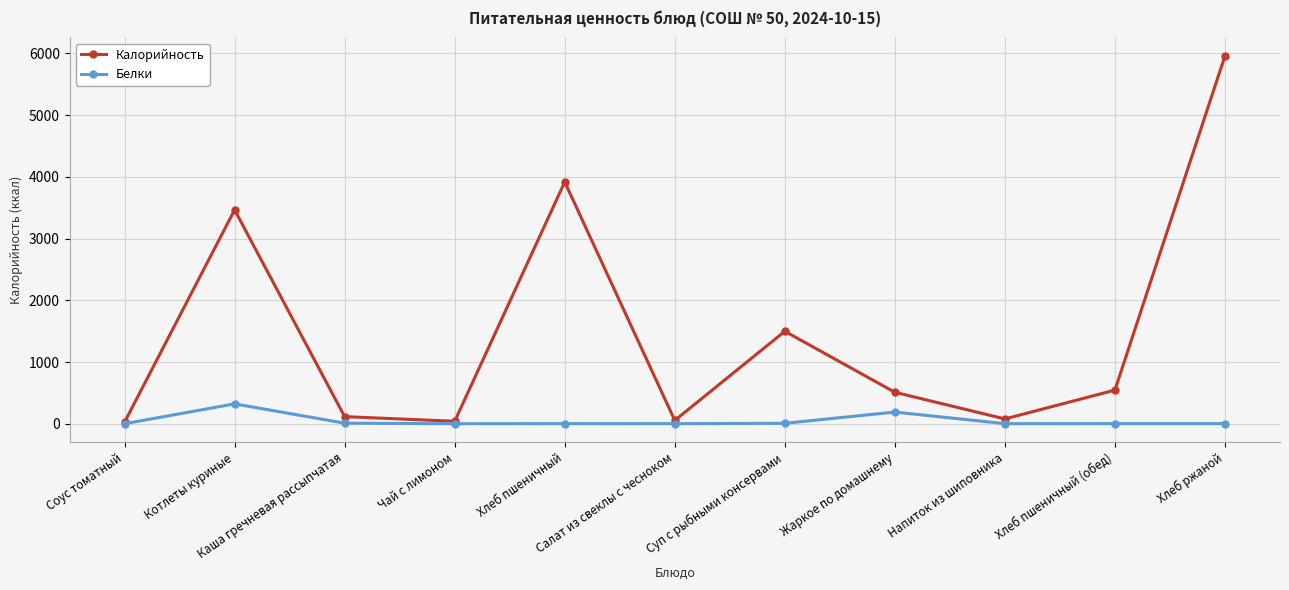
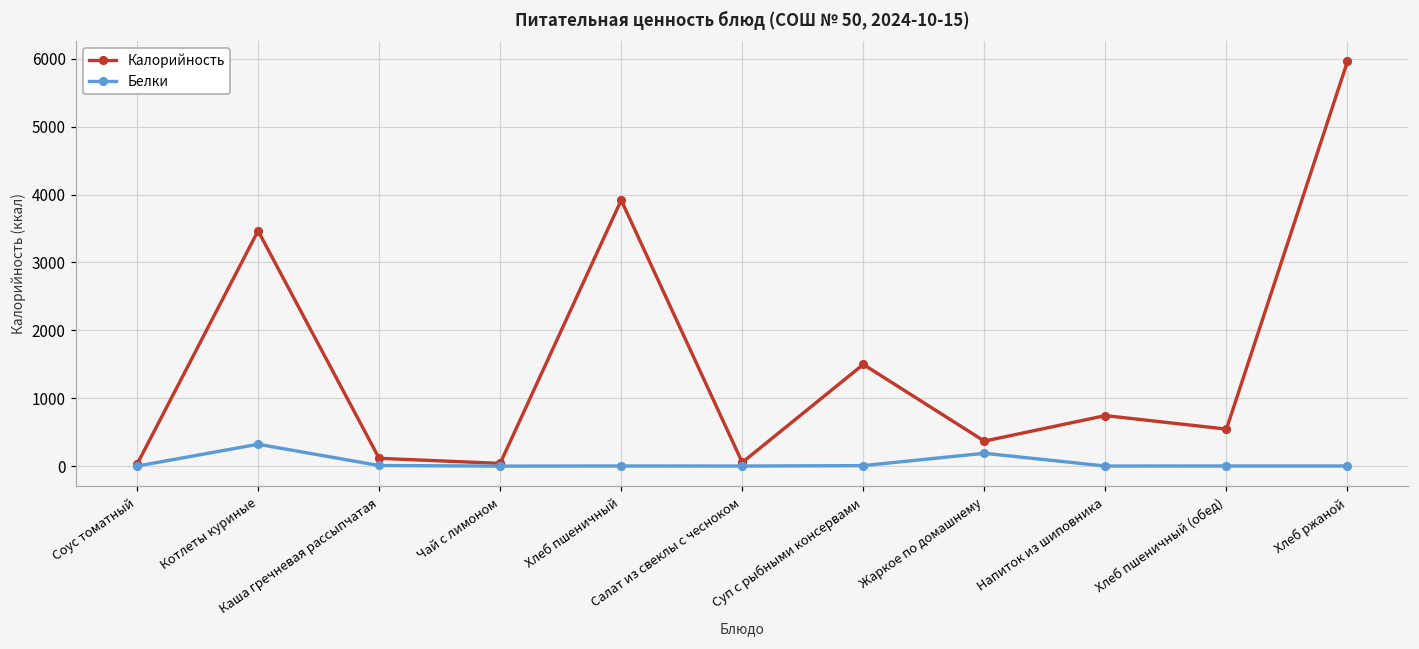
  {
    "Калорийность": {
      "Котлеты куриные": 3500,
      "Каша гречневая рассыпчатая": 100,
      "Хлеб пшеничный": 3900,
      "Салат из свеклы с чесноком": 100,
      "Суп с рыбными консервами": 1500,
-     "Жаркое по домашнему": 500,
-     "Напиток из шиповника": 100,
+     "Жаркое по домашнему": 400,
+     "Напиток из шиповника": 700,
      "Хлеб пшеничный (обед)": 500,
      "Хлеб ржаной": 6000
    },
    "Белки": {
      "Котлеты куриные": 300,
      "Каша гречневая рассыпчатая": 0,
      "Хлеб пшеничный": 0,
      "Салат из свеклы с чесноком": 0,
      "Суп с рыбными консервами": 0,
      "Жаркое по домашнему": 200,
      "Напиток из шиповника": 0,
      "Хлеб пшеничный (обед)": 0,
      "Хлеб ржаной": 0
    }
  }
